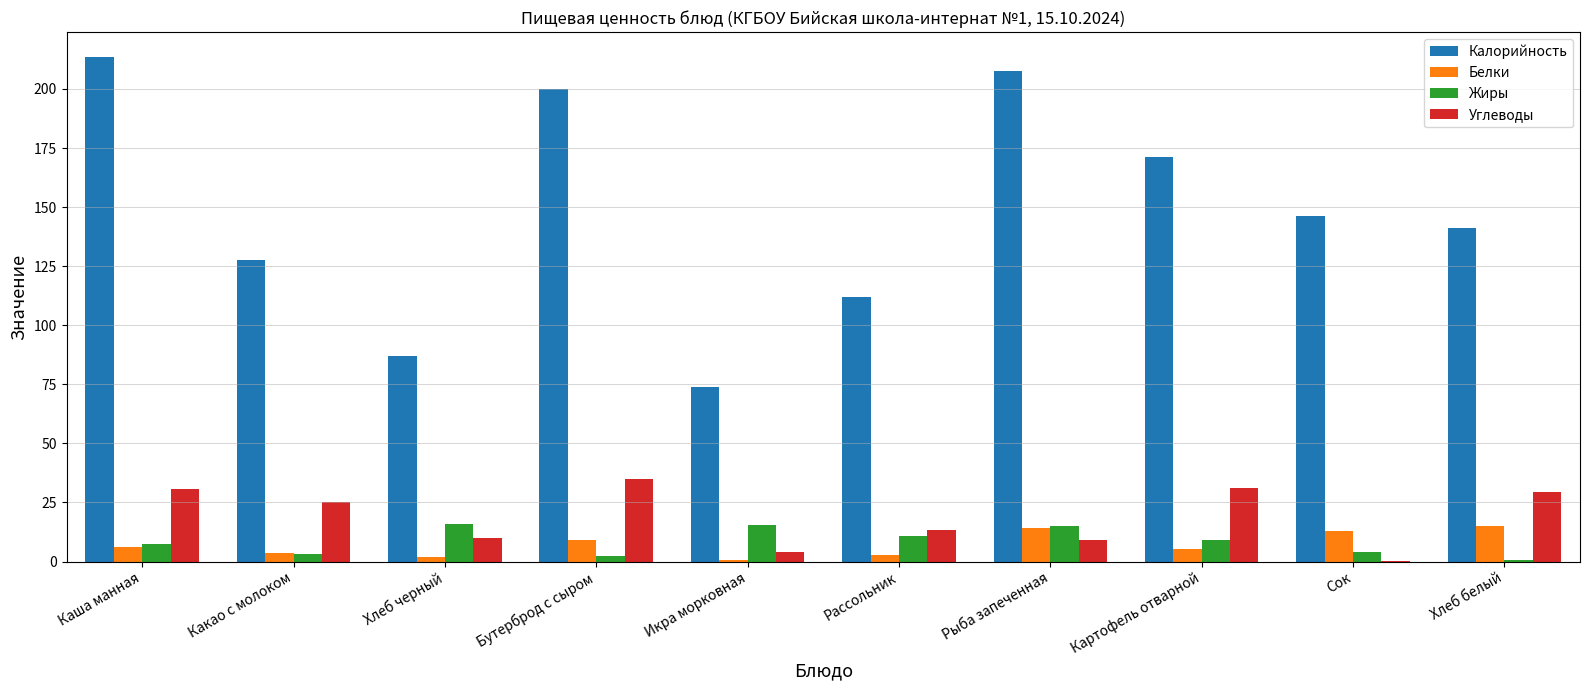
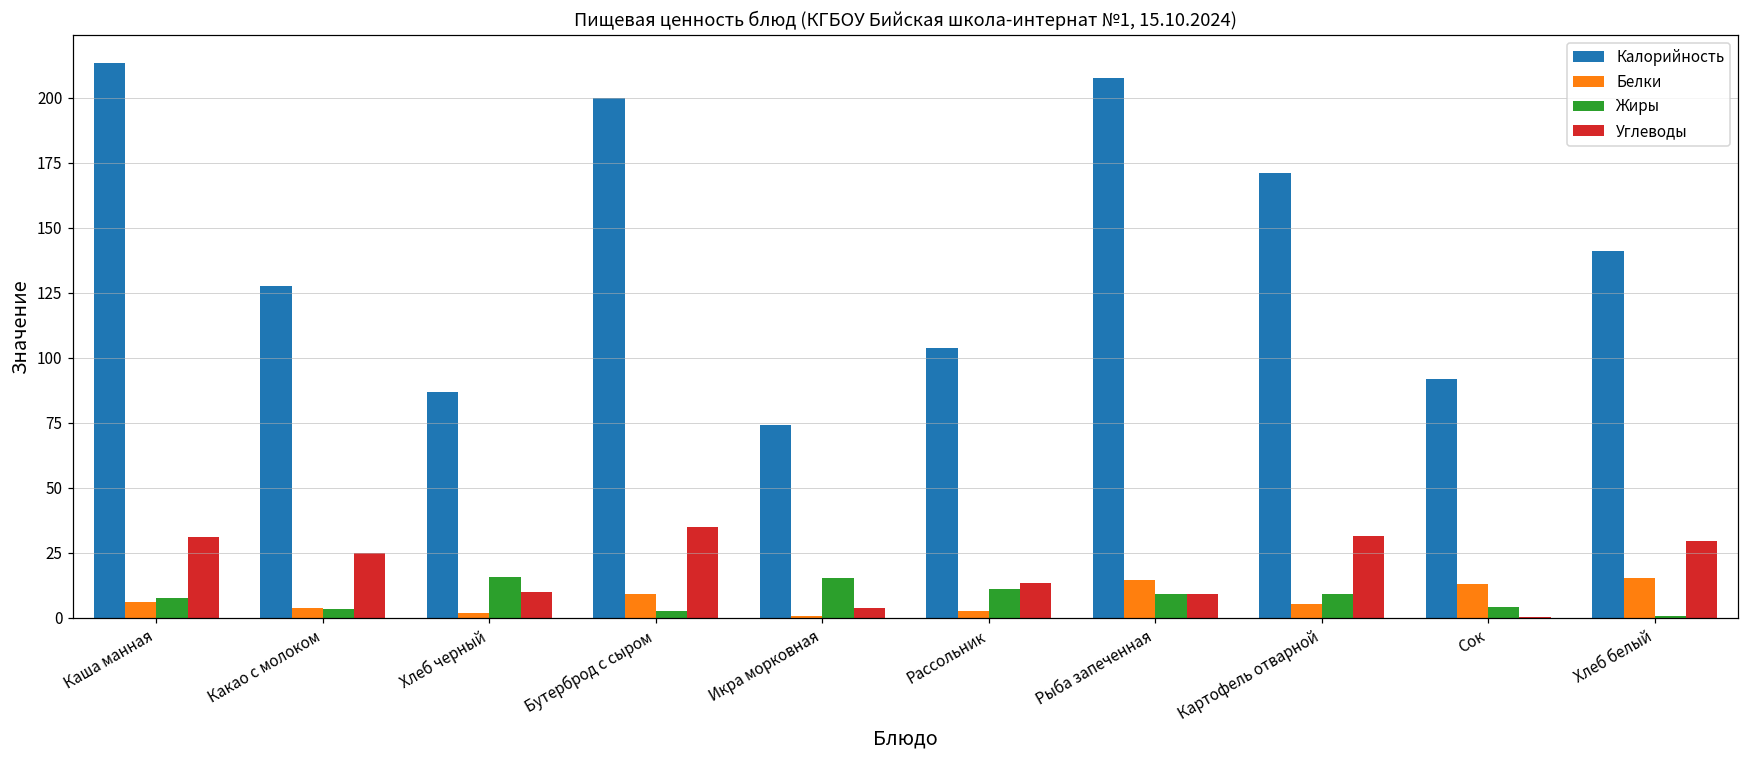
  {
    "Калорийность": {
      "Каша манная": 213,
      "Какао с молоком": 128,
      "Хлеб черный": 87,
      "Бутерброд с сыром": 200,
      "Икра морковная": 74,
-     "Рассольник": 112,
+     "Рассольник": 104,
      "Рыба запеченная": 208,
      "Картофель отварной": 171,
-     "Сок": 146,
+     "Сок": 92,
      "Хлеб белый": 141
    },
    "Белки": {
      "Каша манная": 6,
      "Какао с молоком": 4,
      "Хлеб черный": 2,
      "Бутерброд с сыром": 9,
      "Рассольник": 3,
      "Рыба запеченная": 14,
      "Картофель отварной": 5,
      "Сок": 13,
      "Хлеб белый": 15
    },
    "Жиры": {
      "Каша манная": 7,
      "Какао с молоком": 3,
      "Хлеб черный": 16,
      "Бутерброд с сыром": 2,
      "Икра морковная": 15,
      "Рассольник": 11,
-     "Рыба запеченная": 15,
+     "Рыба запеченная": 9,
      "Картофель отварной": 9,
      "Сок": 4
    },
    "Углеводы": {
      "Каша манная": 31,
      "Какао с молоком": 25,
      "Хлеб черный": 10,
      "Бутерброд с сыром": 35,
      "Икра морковная": 4,
      "Рассольник": 13,
      "Рыба запеченная": 9,
      "Картофель отварной": 31,
      "Хлеб белый": 30
    }
  }
